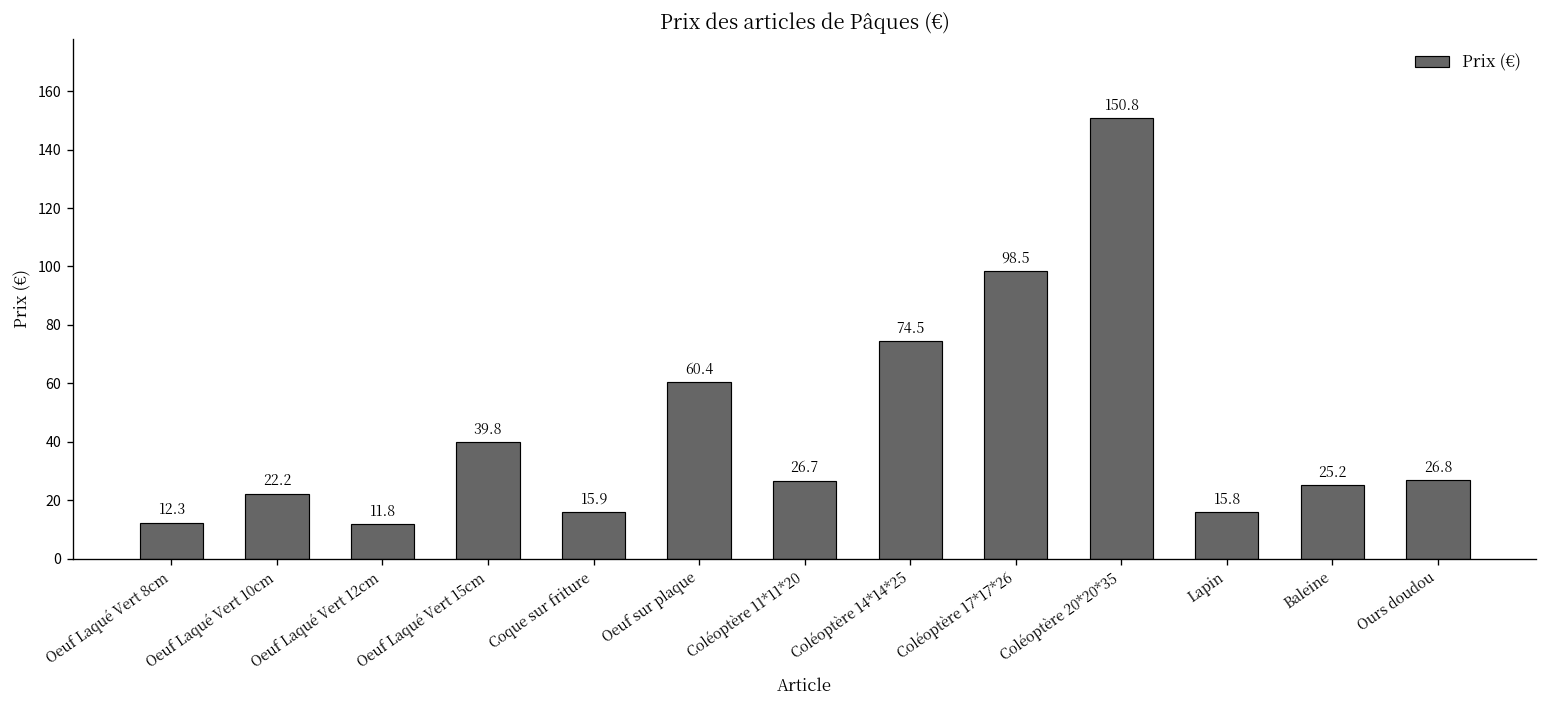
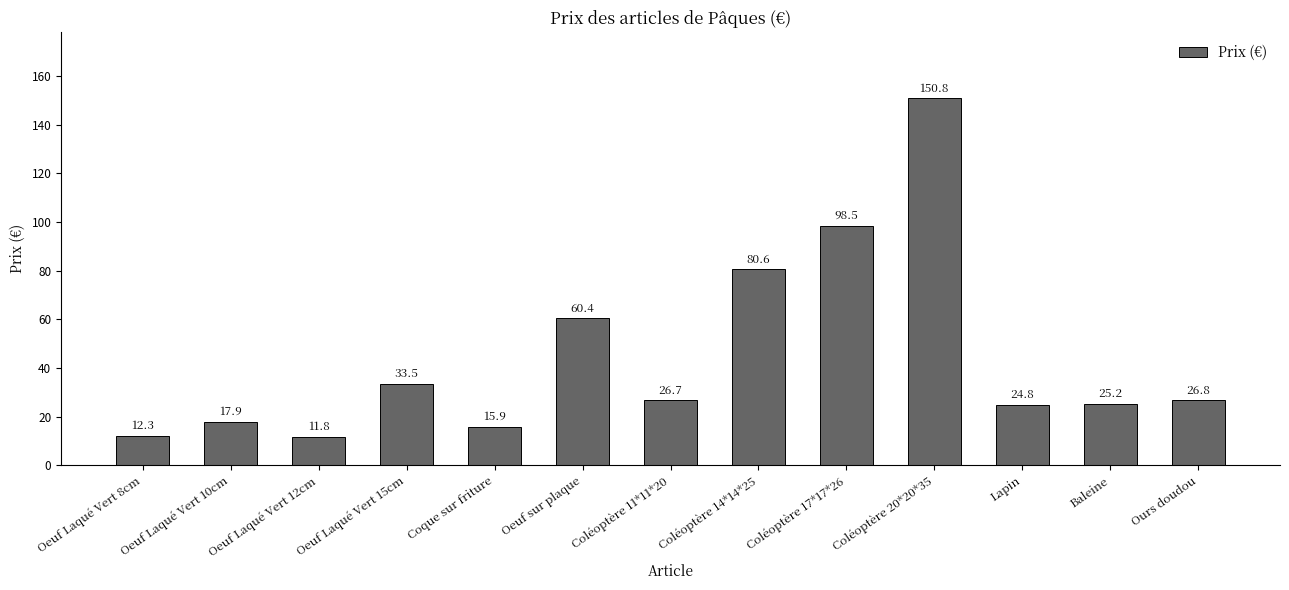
  {
    "Oeuf Laqué Vert 8cm": 12.3,
-   "Oeuf Laqué Vert 10cm": 22.2,
+   "Oeuf Laqué Vert 10cm": 17.9,
    "Oeuf Laqué Vert 12cm": 11.8,
-   "Oeuf Laqué Vert 15cm": 39.8,
+   "Oeuf Laqué Vert 15cm": 33.5,
    "Coque sur friture": 15.9,
    "Oeuf sur plaque": 60.4,
    "Coléoptère 11*11*20": 26.7,
-   "Coléoptère 14*14*25": 74.5,
+   "Coléoptère 14*14*25": 80.6,
    "Coléoptère 17*17*26": 98.5,
    "Coléoptère 20*20*35": 150.8,
-   "Lapin": 15.8,
+   "Lapin": 24.8,
    "Baleine": 25.2,
    "Ours doudou": 26.8
  }
